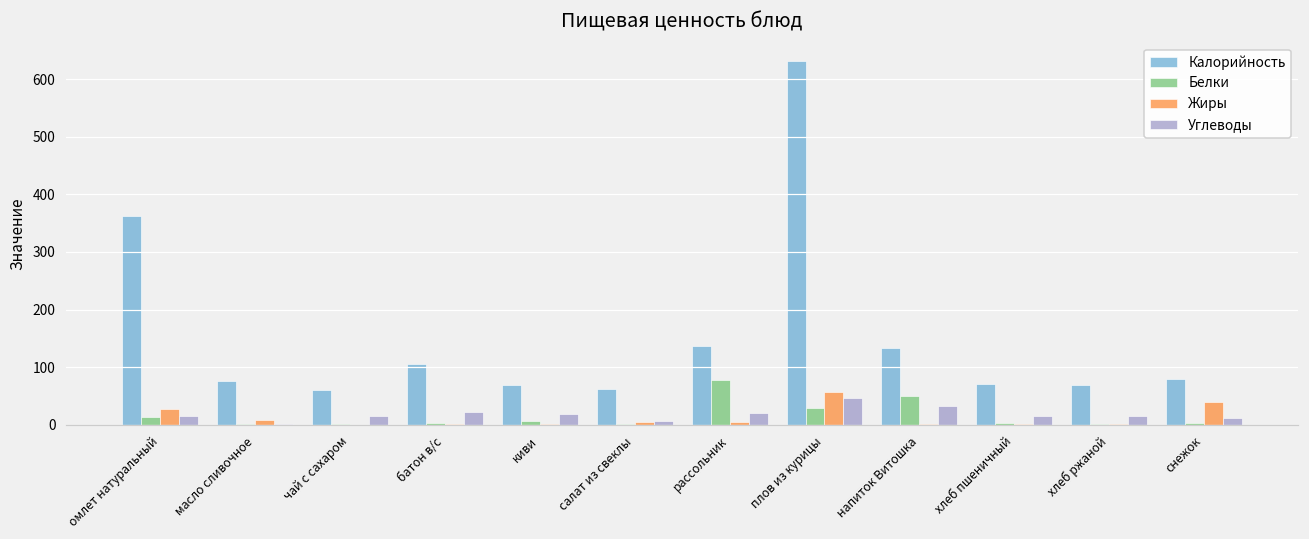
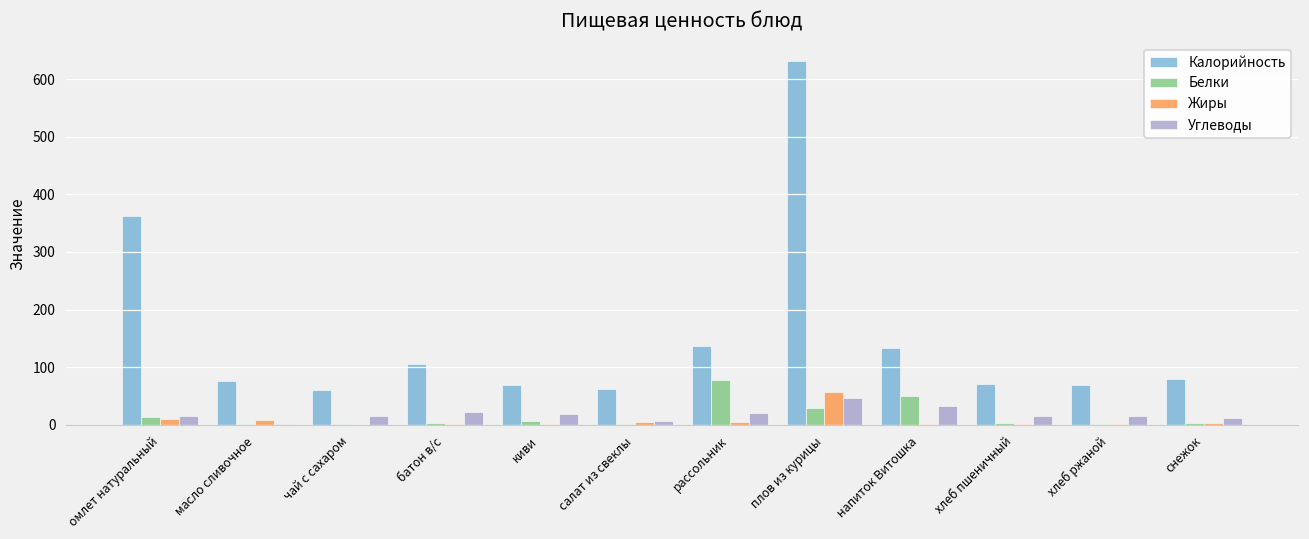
  {
    "Белки": {
      "омлет натуральный": 10,
      "киви": 10,
      "рассольник": 80,
      "плов из курицы": 30,
      "напиток Витошка": 50
    },
    "Жиры": {
-     "омлет натуральный": 30,
+     "омлет натуральный": 10,
      "масло сливочное": 10,
      "чай с сахаром": 0,
      "рассольник": 10,
      "плов из курицы": 60,
-     "снежок": 40
+     "снежок": 0
    }
  }
